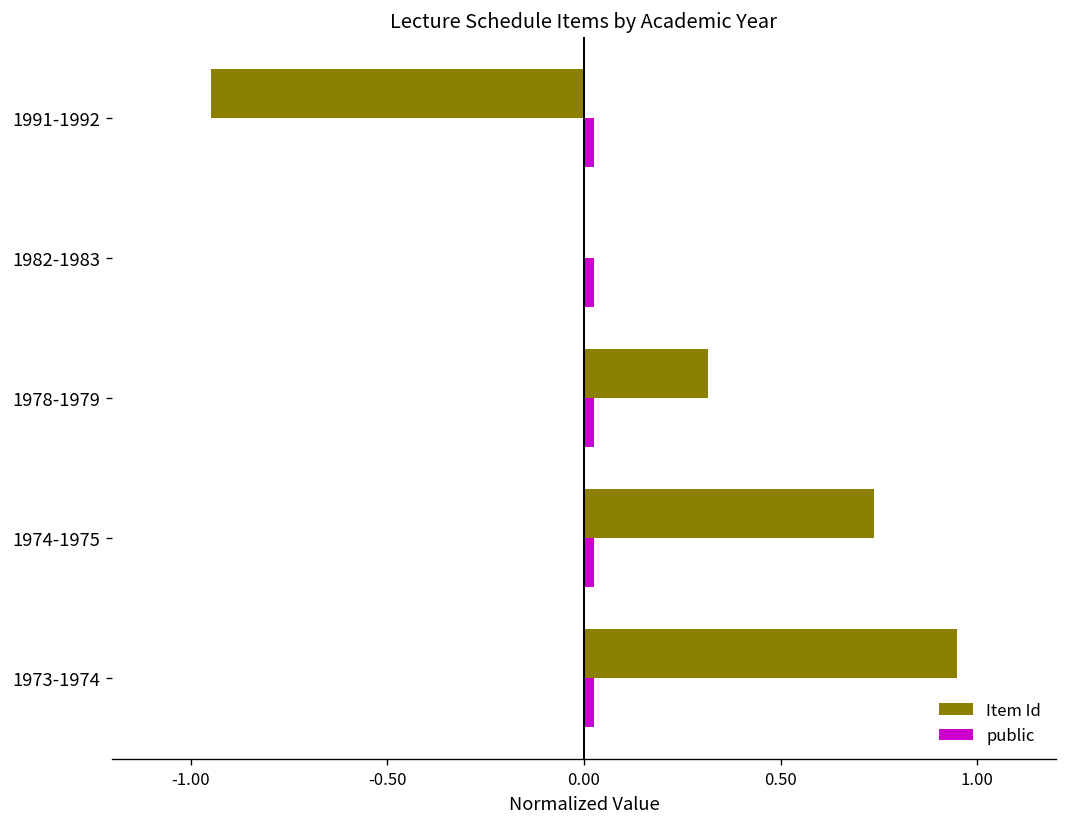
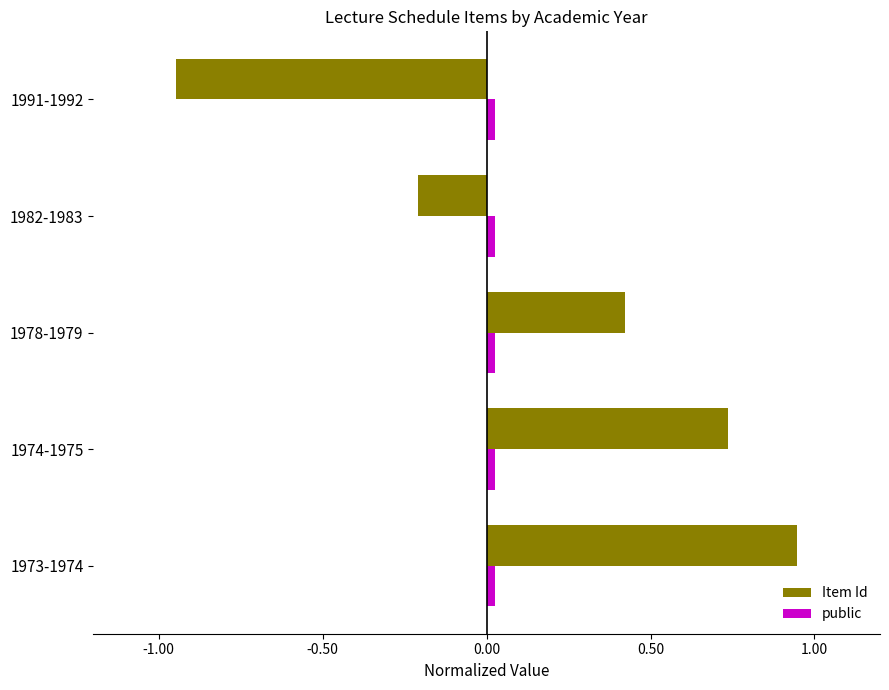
  {
    "Item Id": {
      "1991-1992": -0.95,
-     "1982-1983": 0.00,
-     "1978-1979": 0.32,
+     "1982-1983": -0.21,
+     "1978-1979": 0.42,
      "1974-1975": 0.74,
      "1973-1974": 0.95
    },
    "public": {
      "1991-1992": 0.03,
      "1982-1983": 0.03,
      "1978-1979": 0.03,
      "1974-1975": 0.03,
      "1973-1974": 0.03
    }
  }
